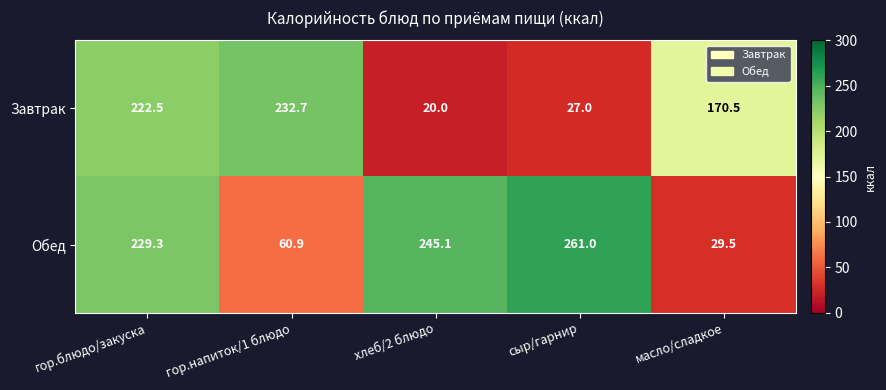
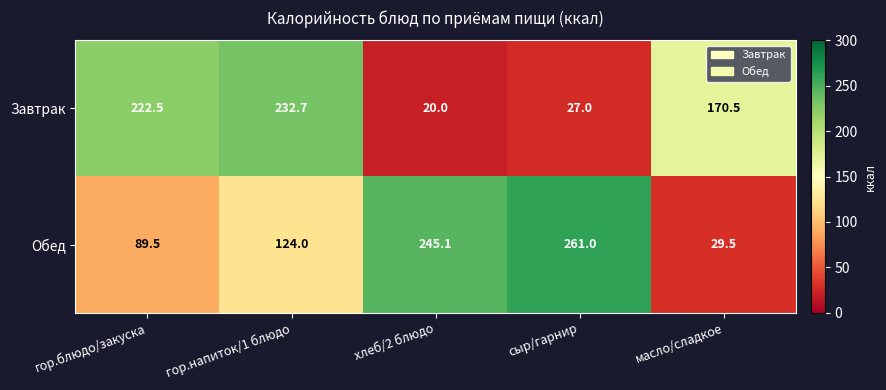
  {
    "Завтрак": {
      "гор.блюдо/закуска": 222.5,
      "гор.напиток/1 блюдо": 232.7,
      "хлеб/2 блюдо": 20.0,
      "сыр/гарнир": 27.0,
      "масло/сладкое": 170.5
    },
    "Обед": {
-     "гор.блюдо/закуска": 229.3,
-     "гор.напиток/1 блюдо": 60.9,
+     "гор.блюдо/закуска": 89.5,
+     "гор.напиток/1 блюдо": 124.0,
      "хлеб/2 блюдо": 245.1,
      "сыр/гарнир": 261.0,
      "масло/сладкое": 29.5
    }
  }
